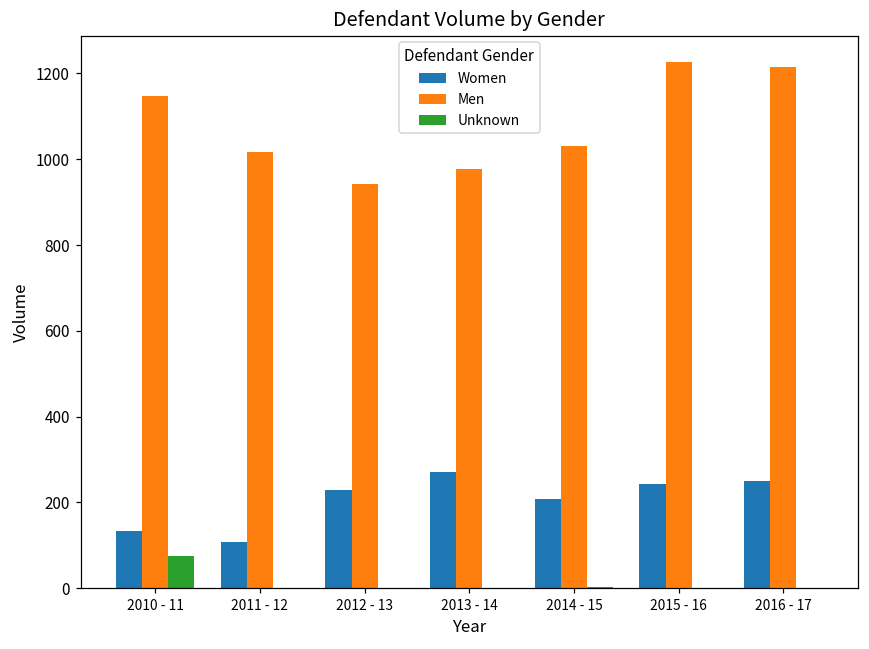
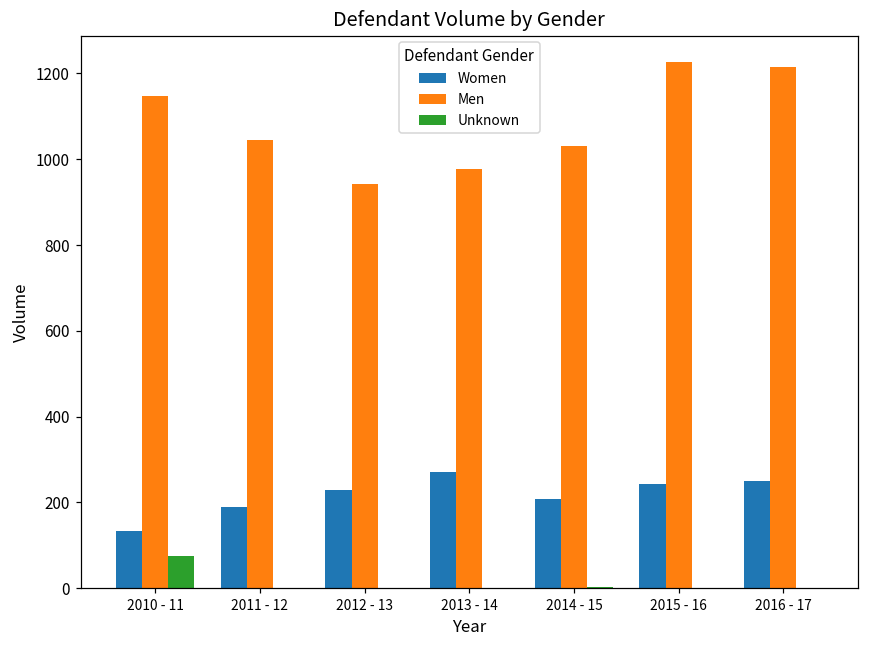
  {
    "Women": {
      "2010 - 11": 130,
-     "2011 - 12": 110,
+     "2011 - 12": 190,
      "2012 - 13": 230,
      "2013 - 14": 270,
      "2014 - 15": 210,
      "2015 - 16": 240,
      "2016 - 17": 250
    },
    "Men": {
      "2010 - 11": 1150,
-     "2011 - 12": 1020,
+     "2011 - 12": 1050,
      "2012 - 13": 940,
      "2013 - 14": 980,
      "2014 - 15": 1030,
      "2015 - 16": 1230,
      "2016 - 17": 1220
    },
    "Unknown": {
      "2010 - 11": 80,
      "2013 - 14": 0,
      "2015 - 16": 0
    }
  }
